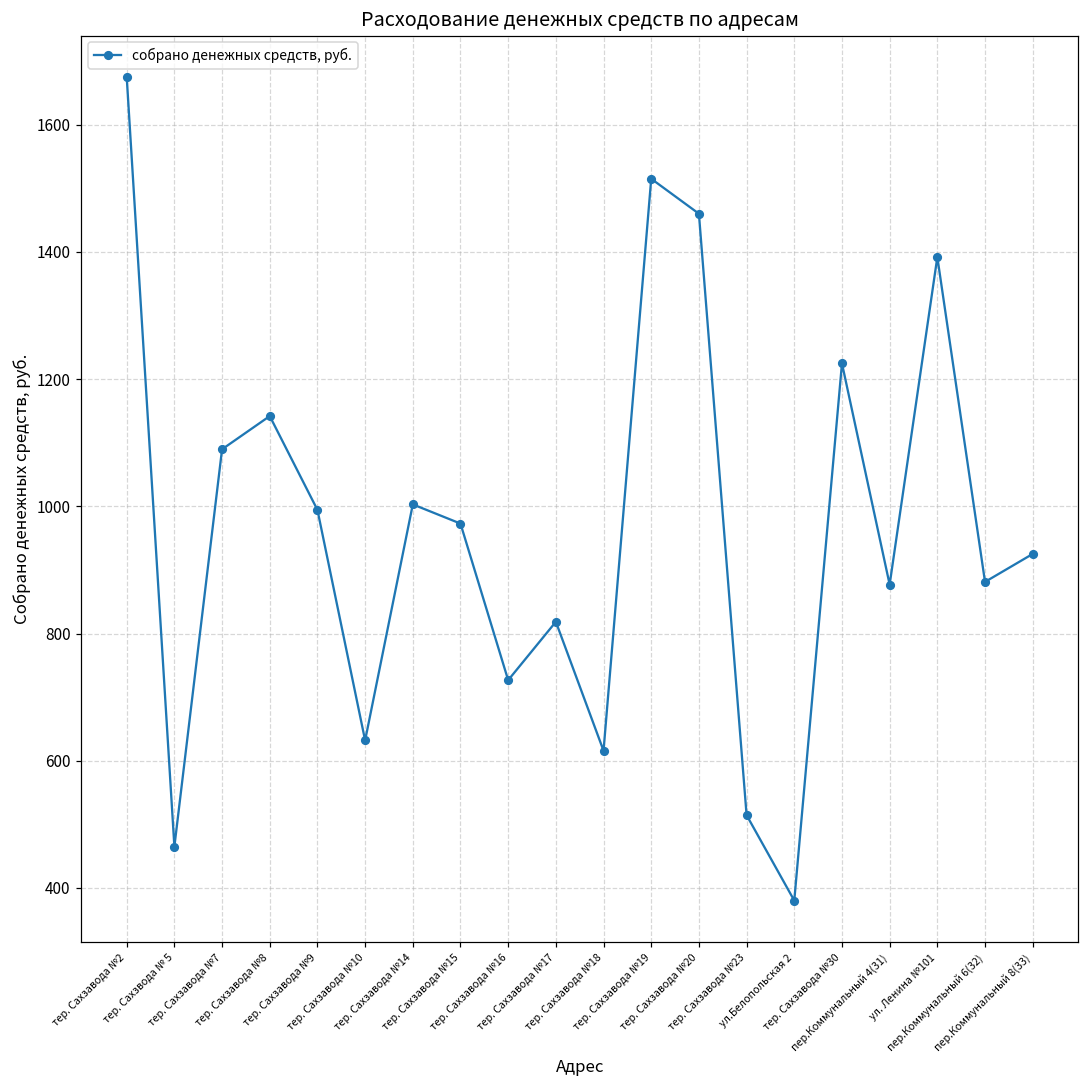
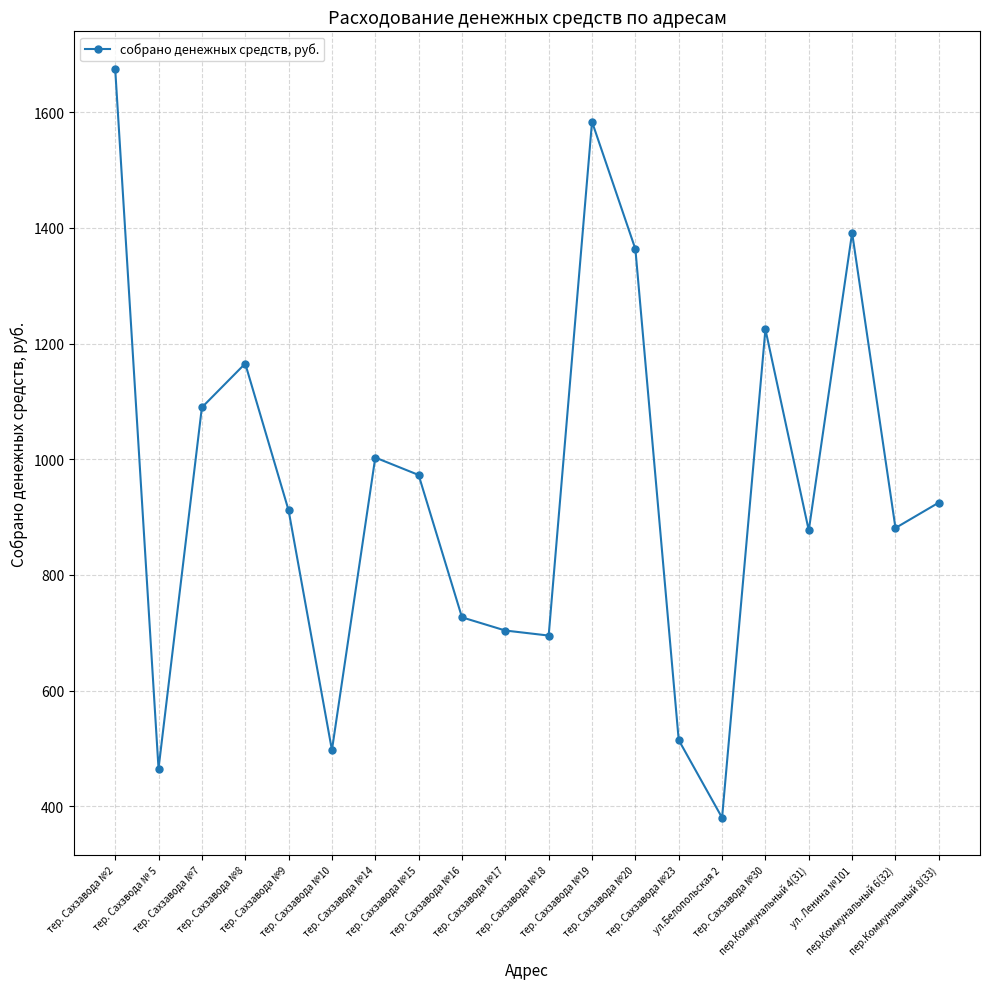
  {
    "тер. Сахзавода №2": 1680,
    "тер. Сахзвода № 5": 470,
    "тер. Сахзавода №7": 1090,
-   "тер. Сахзавода №8": 1140,
-   "тер. Сахзавода №9": 990,
-   "тер. Сахзавода №10": 630,
+   "тер. Сахзавода №8": 1170,
+   "тер. Сахзавода №9": 910,
+   "тер. Сахзавода №10": 500,
    "тер. Сахзавода №14": 1000,
    "тер. Сахзавода №15": 970,
    "тер. Сахзавода №16": 730,
-   "тер. Сахзавода №17": 820,
-   "тер. Сахзавода №18": 620,
-   "тер. Сахзавода №19": 1510,
-   "тер. Сахзавода №20": 1460,
+   "тер. Сахзавода №17": 700,
+   "тер. Сахзавода №18": 700,
+   "тер. Сахзавода №19": 1580,
+   "тер. Сахзавода №20": 1360,
    "тер. Сахзавода №23": 510,
    "ул.Белопольская 2": 380,
    "тер. Сахзавода №30": 1220,
    "пер.Коммунальный 4(31)": 880,
    "ул. Ленина №101": 1390,
    "пер.Коммунальный 6(32)": 880,
    "пер.Коммунальный 8(33)": 930
  }
